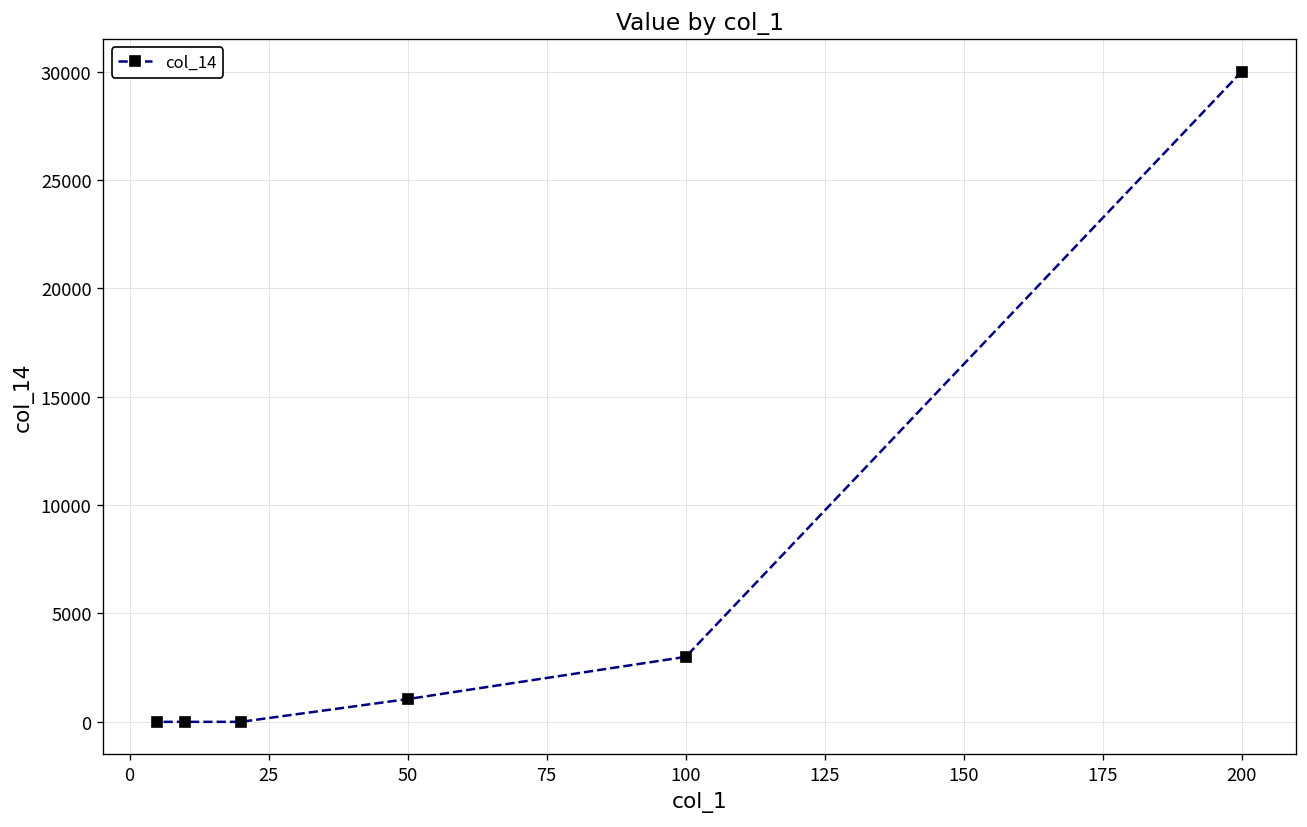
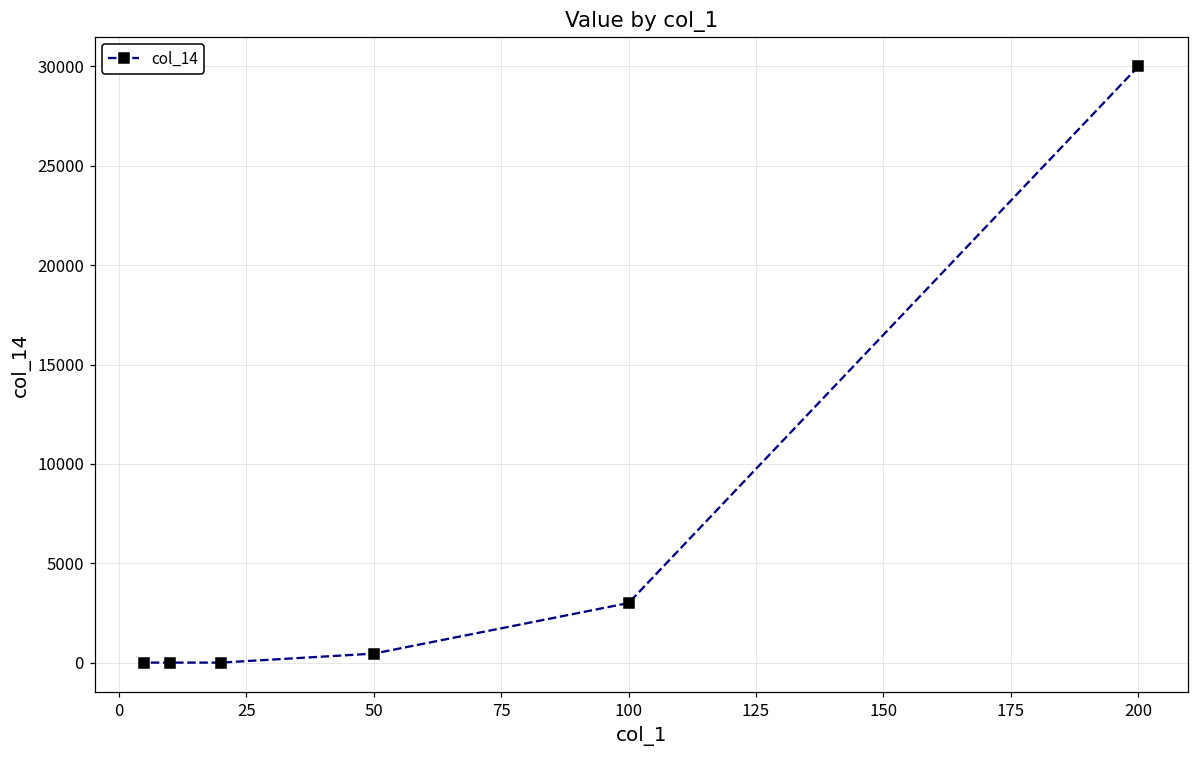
  {
-   "50": 1100,
+   "50": 500,
    "100": 3000,
    "200": 30000
  }
